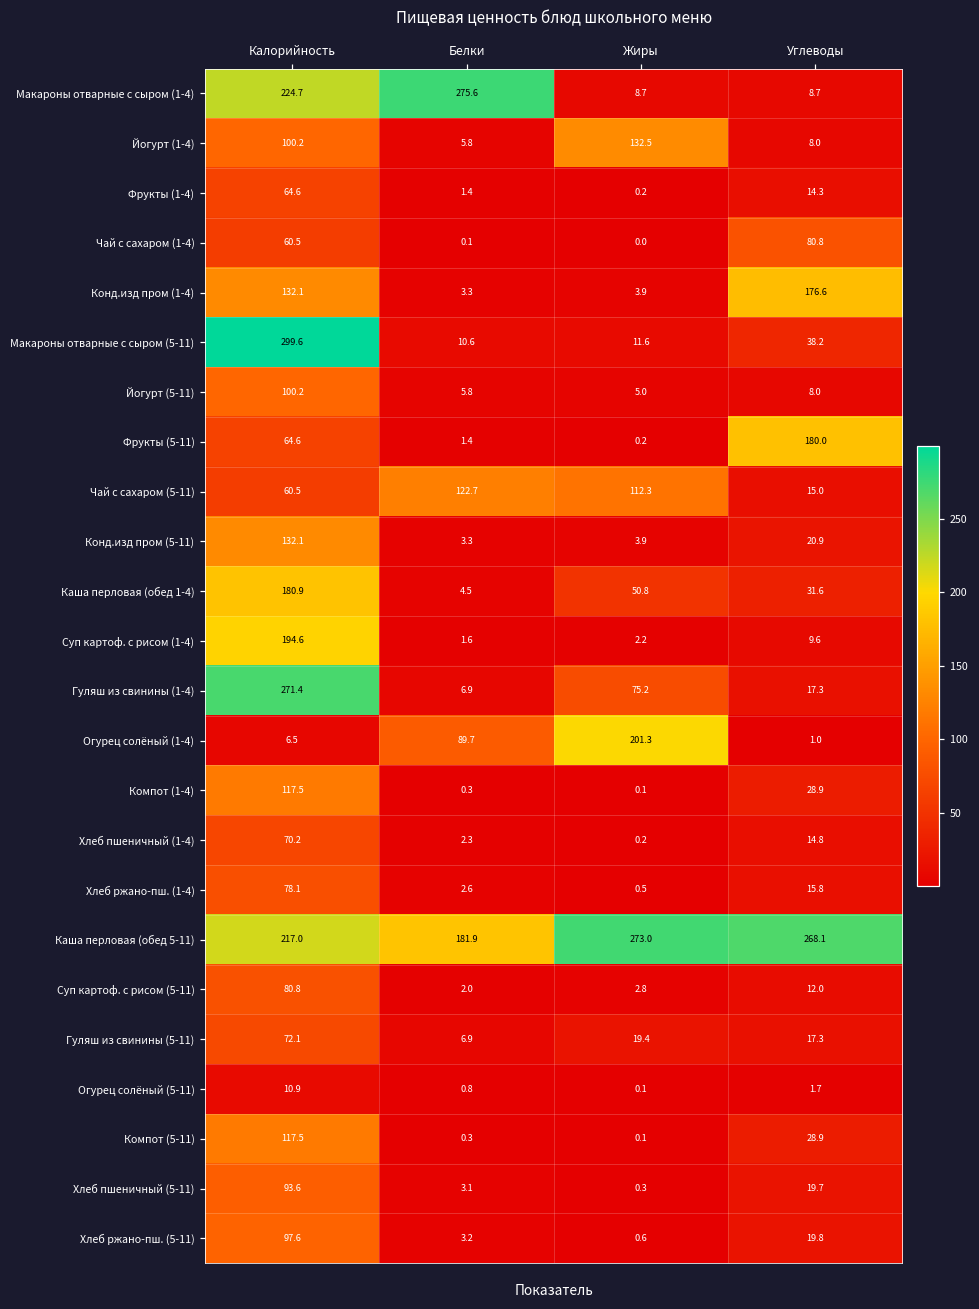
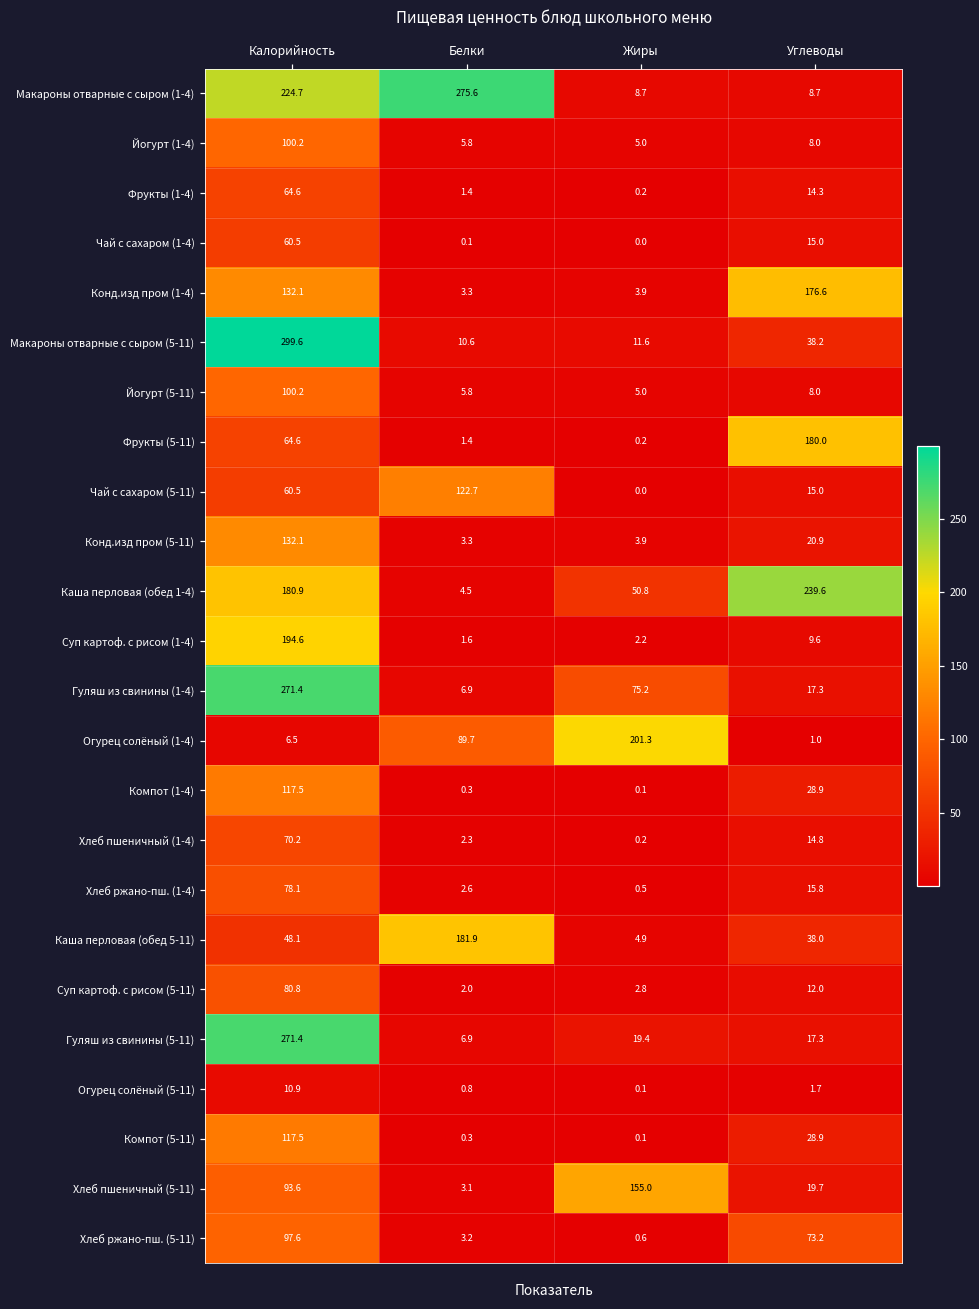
  {
    "Макароны отварные с сыром (1-4)": {
      "Калорийность": 224.7,
      "Белки": 275.6,
      "Жиры": 8.7,
      "Углеводы": 8.7
    },
    "Йогурт (1-4)": {
      "Калорийность": 100.2,
      "Белки": 5.8,
-     "Жиры": 132.5,
+     "Жиры": 5.0,
      "Углеводы": 8.0
    },
    "Фрукты (1-4)": {
      "Калорийность": 64.6,
      "Белки": 1.4,
      "Жиры": 0.2,
      "Углеводы": 14.3
    },
    "Чай с сахаром (1-4)": {
      "Калорийность": 60.5,
      "Белки": 0.1,
      "Жиры": 0.0,
-     "Углеводы": 80.8
+     "Углеводы": 15.0
    },
    "Конд.изд пром (1-4)": {
      "Калорийность": 132.1,
      "Белки": 3.3,
      "Жиры": 3.9,
      "Углеводы": 176.6
    },
    "Макароны отварные с сыром (5-11)": {
      "Калорийность": 299.6,
      "Белки": 10.6,
      "Жиры": 11.6,
      "Углеводы": 38.2
    },
    "Йогурт (5-11)": {
      "Калорийность": 100.2,
      "Белки": 5.8,
      "Жиры": 5.0,
      "Углеводы": 8.0
    },
    "Фрукты (5-11)": {
      "Калорийность": 64.6,
      "Белки": 1.4,
      "Жиры": 0.2,
      "Углеводы": 180.0
    },
    "Чай с сахаром (5-11)": {
      "Калорийность": 60.5,
      "Белки": 122.7,
-     "Жиры": 112.3,
+     "Жиры": 0.0,
      "Углеводы": 15.0
    },
    "Конд.изд пром (5-11)": {
      "Калорийность": 132.1,
      "Белки": 3.3,
      "Жиры": 3.9,
      "Углеводы": 20.9
    },
    "Каша перловая (обед 1-4)": {
      "Калорийность": 180.9,
      "Белки": 4.5,
      "Жиры": 50.8,
-     "Углеводы": 31.6
+     "Углеводы": 239.6
    },
    "Суп картоф. с рисом (1-4)": {
      "Калорийность": 194.6,
      "Белки": 1.6,
      "Жиры": 2.2,
      "Углеводы": 9.6
    },
    "Гуляш из свинины (1-4)": {
      "Калорийность": 271.4,
      "Белки": 6.9,
      "Жиры": 75.2,
      "Углеводы": 17.3
    },
    "Огурец солёный (1-4)": {
      "Калорийность": 6.5,
      "Белки": 89.7,
      "Жиры": 201.3,
      "Углеводы": 1.0
    },
    "Компот (1-4)": {
      "Калорийность": 117.5,
      "Белки": 0.3,
      "Жиры": 0.1,
      "Углеводы": 28.9
    },
    "Хлеб пшеничный (1-4)": {
      "Калорийность": 70.2,
      "Белки": 2.3,
      "Жиры": 0.2,
      "Углеводы": 14.8
    },
    "Хлеб ржано-пш. (1-4)": {
      "Калорийность": 78.1,
      "Белки": 2.6,
      "Жиры": 0.5,
      "Углеводы": 15.8
    },
    "Каша перловая (обед 5-11)": {
-     "Калорийность": 217.0,
+     "Калорийность": 48.1,
      "Белки": 181.9,
-     "Жиры": 273.0,
-     "Углеводы": 268.1
+     "Жиры": 4.9,
+     "Углеводы": 38.0
    },
    "Суп картоф. с рисом (5-11)": {
      "Калорийность": 80.8,
      "Белки": 2.0,
      "Жиры": 2.8,
      "Углеводы": 12.0
    },
    "Гуляш из свинины (5-11)": {
-     "Калорийность": 72.1,
+     "Калорийность": 271.4,
      "Белки": 6.9,
      "Жиры": 19.4,
      "Углеводы": 17.3
    },
    "Огурец солёный (5-11)": {
      "Калорийность": 10.9,
      "Белки": 0.8,
      "Жиры": 0.1,
      "Углеводы": 1.7
    },
    "Компот (5-11)": {
      "Калорийность": 117.5,
      "Белки": 0.3,
      "Жиры": 0.1,
      "Углеводы": 28.9
    },
    "Хлеб пшеничный (5-11)": {
      "Калорийность": 93.6,
      "Белки": 3.1,
-     "Жиры": 0.3,
+     "Жиры": 155.0,
      "Углеводы": 19.7
    },
    "Хлеб ржано-пш. (5-11)": {
      "Калорийность": 97.6,
      "Белки": 3.2,
      "Жиры": 0.6,
-     "Углеводы": 19.8
+     "Углеводы": 73.2
    }
  }
